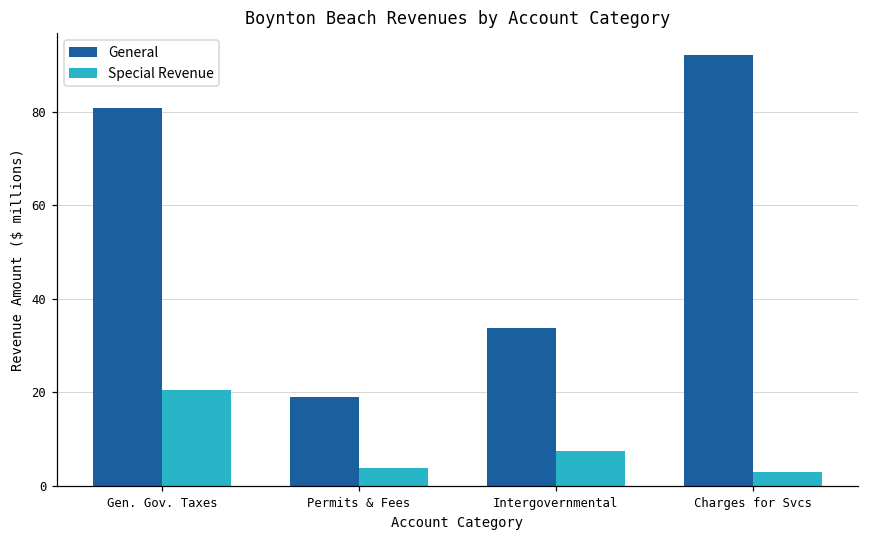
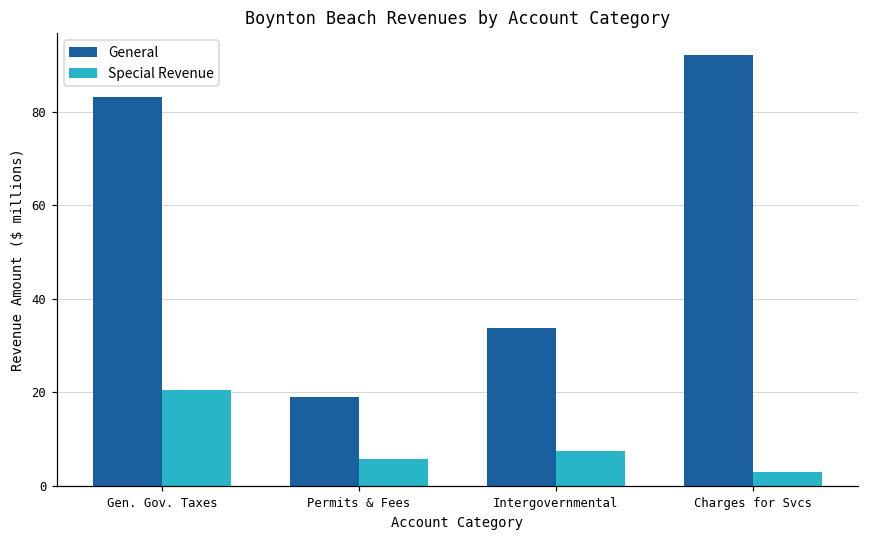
  {
    "General": {
-     "Gen. Gov. Taxes": 81,
+     "Gen. Gov. Taxes": 83,
      "Permits & Fees": 19,
      "Intergovernmental": 34,
      "Charges for Svcs": 92
    },
    "Special Revenue": {
      "Gen. Gov. Taxes": 20,
-     "Permits & Fees": 4,
+     "Permits & Fees": 6,
      "Intergovernmental": 8,
      "Charges for Svcs": 3
    }
  }
